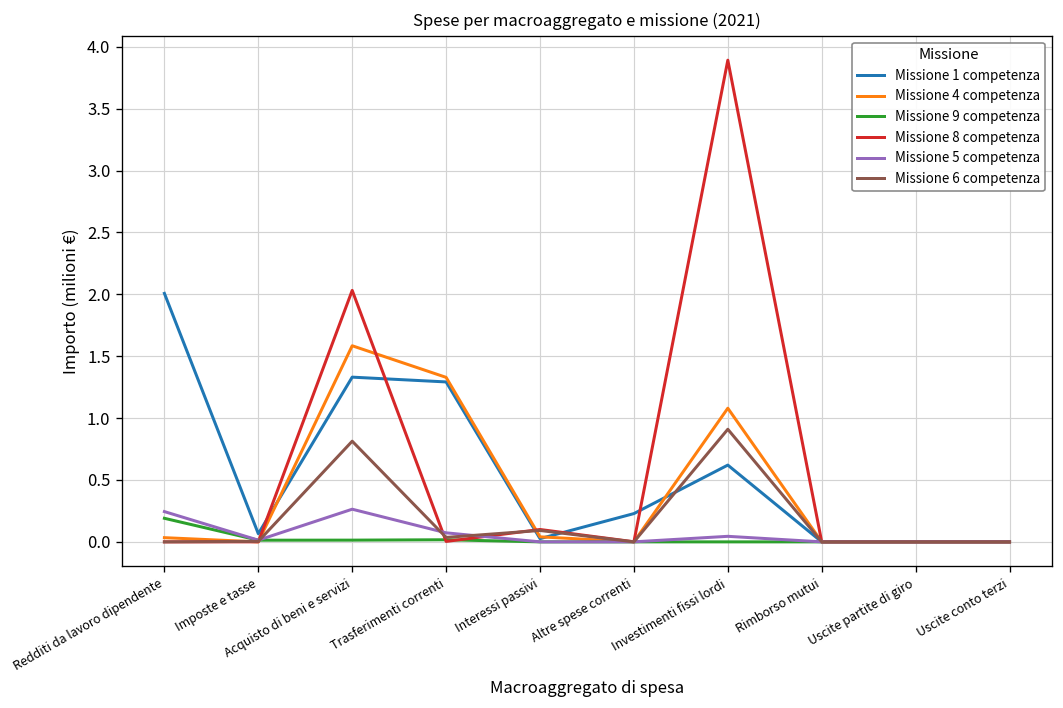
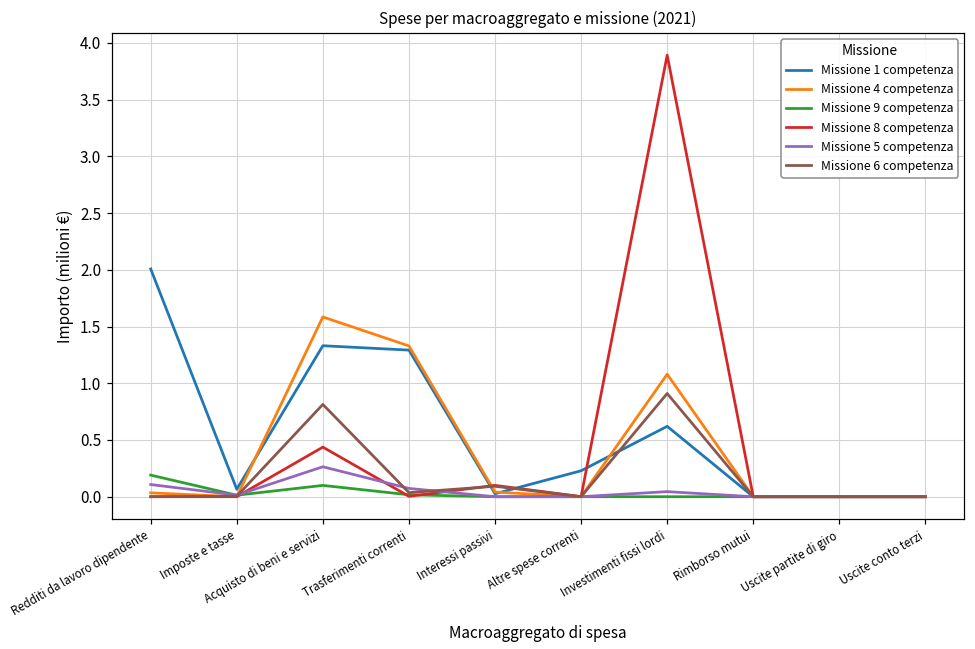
  {
    "Missione 1 competenza": {
      "Redditi da lavoro dipendente": 2.01,
      "Imposte e tasse": 0.07,
      "Acquisto di beni e servizi": 1.33,
      "Trasferimenti correnti": 1.29,
      "Altre spese correnti": 0.23,
      "Investimenti fissi lordi": 0.62
    },
    "Missione 4 competenza": {
      "Redditi da lavoro dipendente": 0.03,
      "Acquisto di beni e servizi": 1.58,
      "Trasferimenti correnti": 1.33,
      "Investimenti fissi lordi": 1.08
    },
    "Missione 9 competenza": {
      "Redditi da lavoro dipendente": 0.19,
-     "Acquisto di beni e servizi": 0.01,
+     "Acquisto di beni e servizi": 0.10,
      "Investimenti fissi lordi": 0.00
    },
    "Missione 8 competenza": {
-     "Acquisto di beni e servizi": 2.03,
+     "Acquisto di beni e servizi": 0.44,
      "Investimenti fissi lordi": 3.89
    },
    "Missione 5 competenza": {
-     "Redditi da lavoro dipendente": 0.24,
+     "Redditi da lavoro dipendente": 0.11,
      "Acquisto di beni e servizi": 0.26,
      "Trasferimenti correnti": 0.07,
      "Investimenti fissi lordi": 0.04
    },
    "Missione 6 competenza": {
      "Acquisto di beni e servizi": 0.81,
      "Investimenti fissi lordi": 0.91
    }
  }
